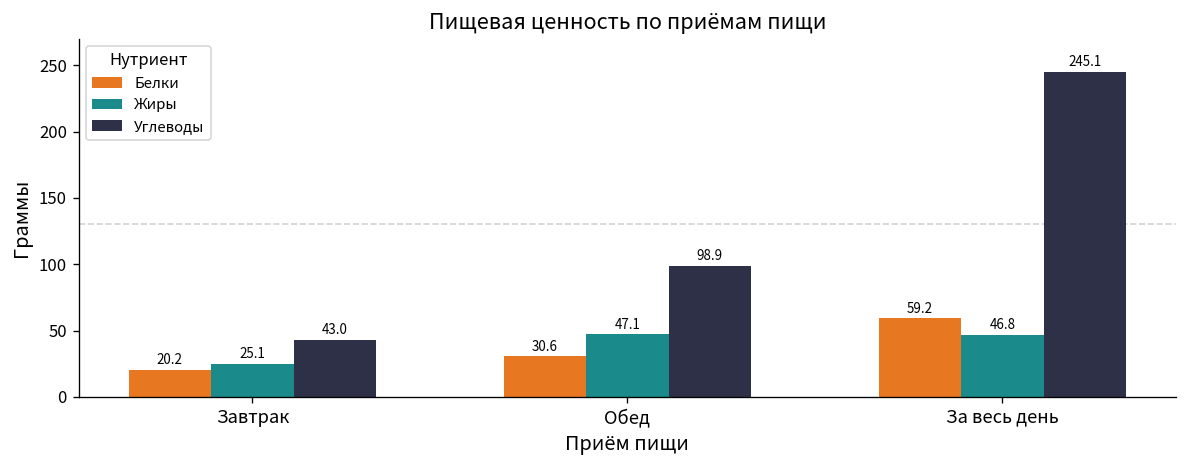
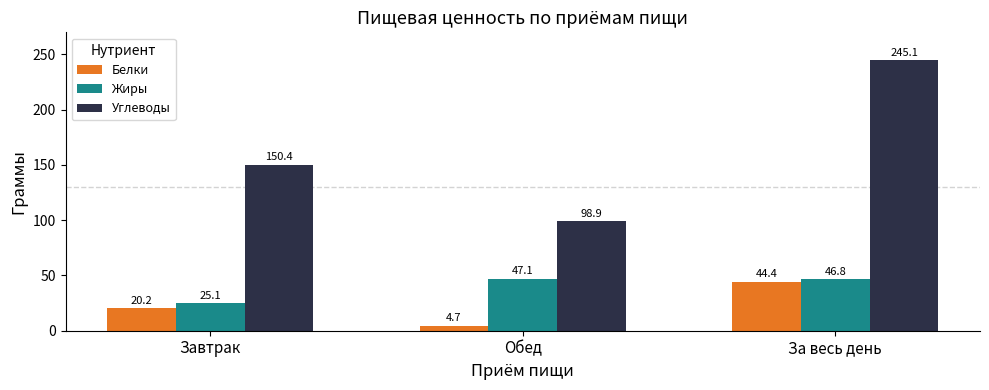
  {
    "Белки": {
      "Завтрак": 20.2,
-     "Обед": 30.6,
-     "За весь день": 59.2
+     "Обед": 4.7,
+     "За весь день": 44.4
    },
    "Жиры": {
      "Завтрак": 25.1,
      "Обед": 47.1,
      "За весь день": 46.8
    },
    "Углеводы": {
-     "Завтрак": 43.0,
+     "Завтрак": 150.4,
      "Обед": 98.9,
      "За весь день": 245.1
    }
  }
